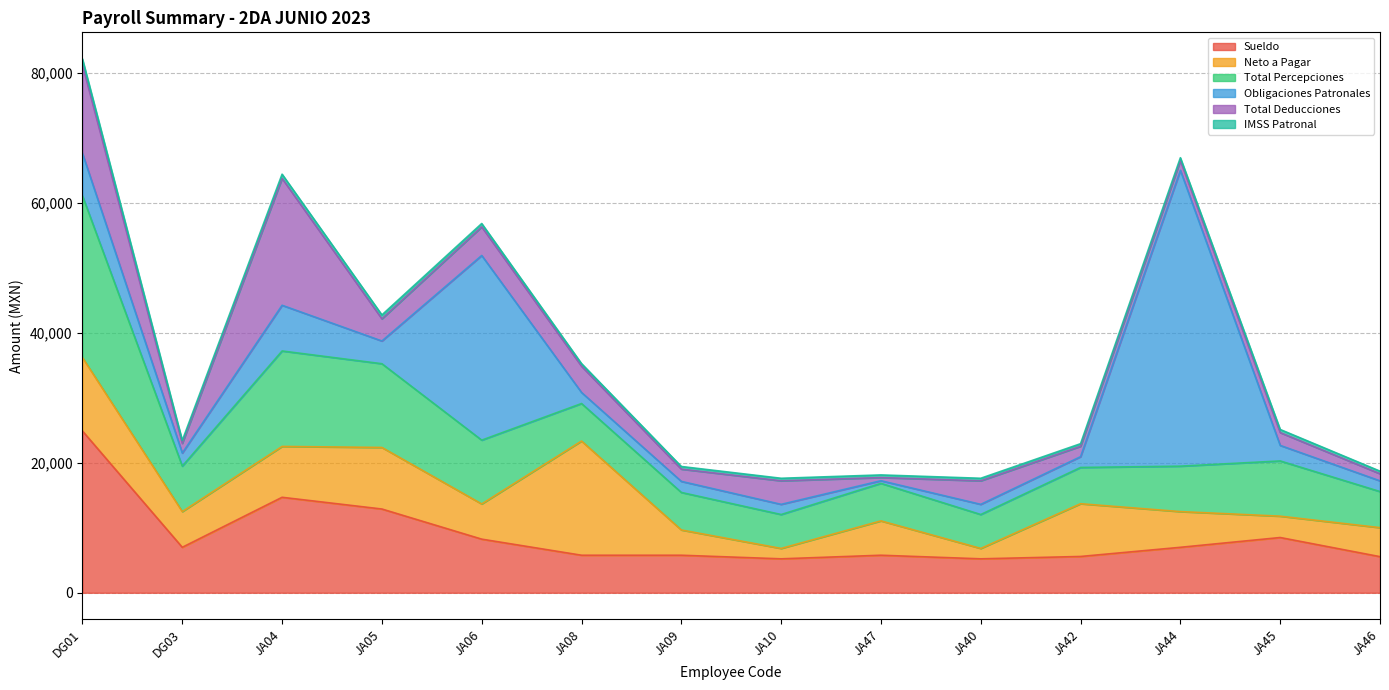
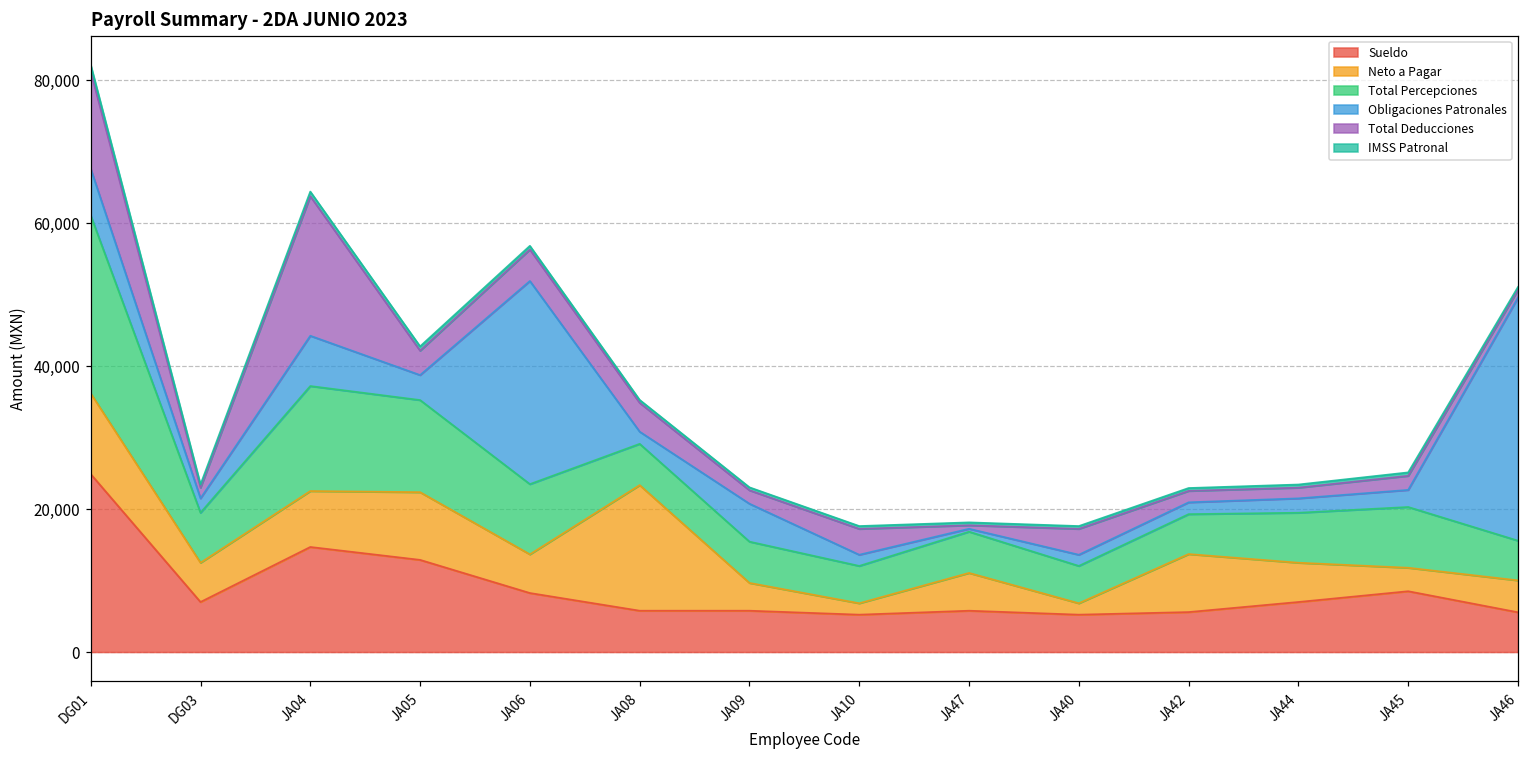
  {
    "Sueldo": {
      "DG01": "25,000",
      "DG03": "7,000",
      "JA04": "15,000",
      "JA05": "13,000",
      "JA06": "8,000",
      "JA08": "6,000",
      "JA09": "6,000",
      "JA10": "5,000",
      "JA47": "6,000",
      "JA40": "5,000",
      "JA42": "6,000",
      "JA44": "7,000",
      "JA45": "9,000",
      "JA46": "6,000"
    },
    "Neto a Pagar": {
      "DG01": "11,000",
      "DG03": "5,000",
      "JA04": "8,000",
      "JA05": "9,000",
      "JA06": "5,000",
      "JA08": "18,000",
      "JA09": "4,000",
      "JA10": "2,000",
      "JA47": "5,000",
      "JA40": "2,000",
      "JA42": "8,000",
      "JA44": "5,000",
      "JA45": "3,000",
      "JA46": "4,000"
    },
    "Obligaciones Patronales": {
      "DG01": "7,000",
      "DG03": "2,000",
      "JA04": "7,000",
      "JA05": "3,000",
      "JA06": "28,000",
      "JA08": "2,000",
-     "JA09": "2,000",
+     "JA09": "5,000",
      "JA10": "2,000",
      "JA47": "0",
      "JA40": "2,000",
      "JA42": "2,000",
-     "JA44": "46,000",
+     "JA44": "2,000",
      "JA45": "2,000",
-     "JA46": "2,000"
+     "JA46": "34,000"
    },
    "Total Deducciones": {
      "DG01": "14,000",
      "DG03": "1,000",
      "JA04": "20,000",
      "JA05": "3,000",
      "JA06": "4,000",
      "JA08": "4,000",
      "JA09": "2,000",
      "JA47": "0",
      "JA42": "2,000",
      "JA44": "1,000",
      "JA45": "2,000",
      "JA46": "1,000"
    }
  }
